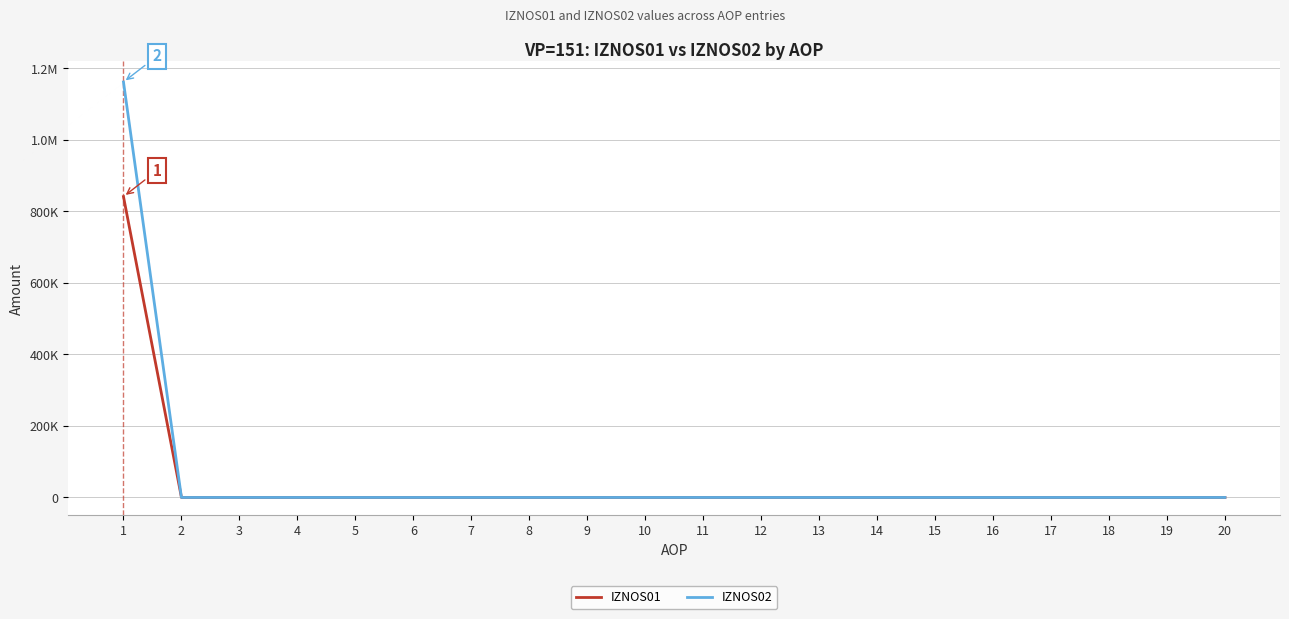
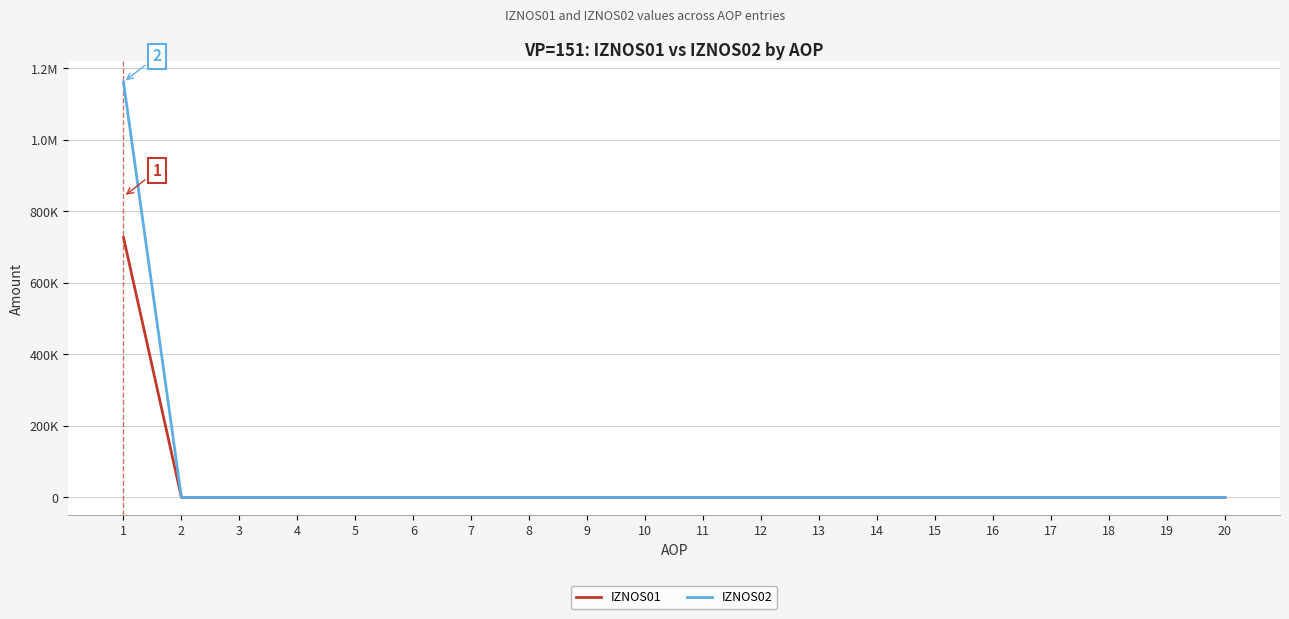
  {
    "IZNOS01": {
-     "1": 840000
+     "1": 730000
    }
  }
